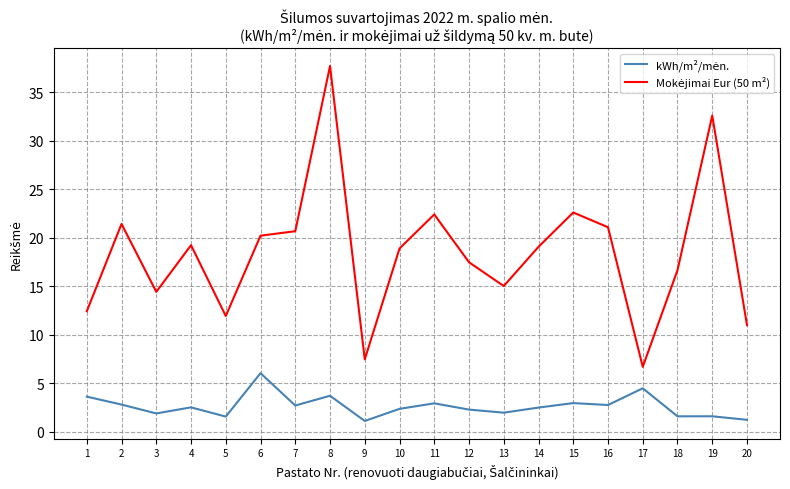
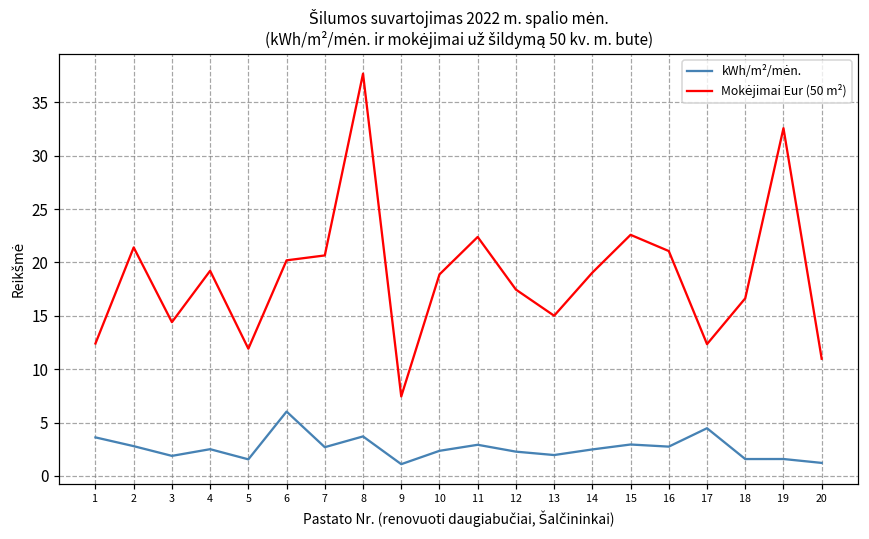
  {
    "kWh/m²/mėn.": {
      "1": 4,
      "2": 3,
      "3": 2,
      "4": 3,
      "5": 2,
      "6": 6,
      "7": 3,
      "8": 4,
      "9": 1,
      "10": 2,
      "11": 3,
      "12": 2,
      "13": 2,
      "14": 2,
      "15": 3,
      "16": 3,
      "17": 4,
      "18": 2,
      "19": 2,
      "20": 1
    },
    "Mokėjimai Eur (50 m²)": {
      "1": 12,
      "2": 21,
      "3": 14,
      "4": 19,
      "5": 12,
      "6": 20,
      "7": 21,
      "8": 38,
      "9": 7,
      "10": 19,
      "11": 22,
      "12": 17,
      "13": 15,
      "14": 19,
      "15": 23,
      "16": 21,
-     "17": 7,
+     "17": 12,
      "18": 17,
      "19": 33,
      "20": 11
    }
  }
